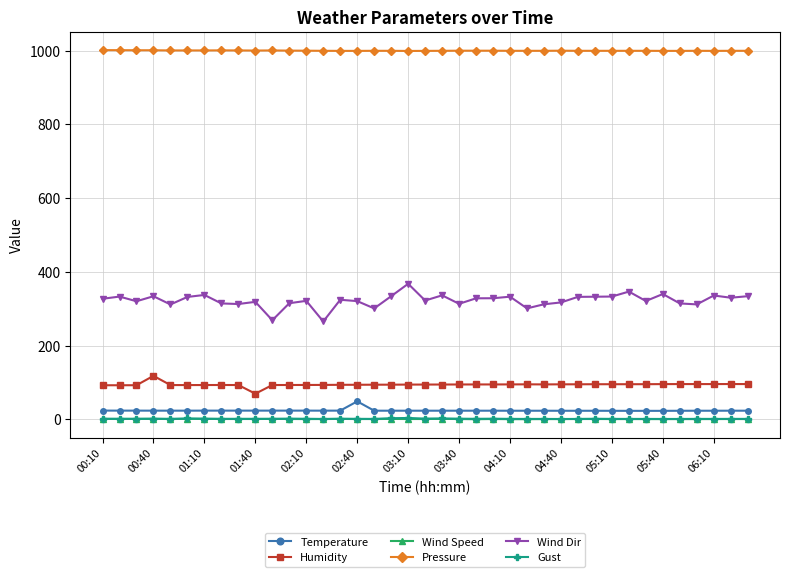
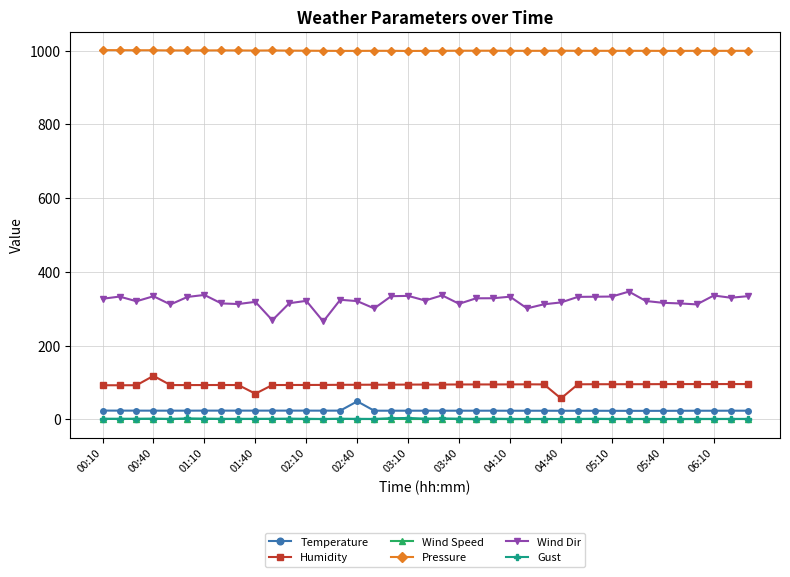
  {
    "Temperature": {
      "00:10": 20,
      "00:40": 20,
      "01:10": 20,
      "01:40": 20,
      "02:10": 20,
      "02:40": 50,
      "03:10": 20,
      "03:40": 20,
      "04:10": 20,
      "04:40": 20,
      "05:10": 20,
      "05:40": 20,
      "06:10": 20
    },
    "Humidity": {
      "00:10": 90,
      "00:40": 120,
      "01:10": 90,
      "01:40": 70,
      "02:10": 90,
      "02:40": 90,
      "03:10": 90,
      "03:40": 90,
      "04:10": 90,
-     "04:40": 90,
+     "04:40": 60,
      "05:10": 100,
      "05:40": 100,
      "06:10": 100
    },
    "Pressure": {
      "00:10": 1000,
      "00:40": 1000,
      "01:10": 1000,
      "01:40": 1000,
      "02:10": 1000,
      "02:40": 1000,
      "03:10": 1000,
      "03:40": 1000,
      "04:10": 1000,
      "04:40": 1000,
      "05:10": 1000,
      "05:40": 1000,
      "06:10": 1000
    },
    "Wind Dir": {
      "00:10": 330,
      "00:40": 330,
      "01:10": 340,
      "01:40": 320,
      "02:10": 320,
      "02:40": 320,
-     "03:10": 370,
+     "03:10": 330,
      "03:40": 310,
      "04:10": 330,
      "04:40": 320,
      "05:10": 330,
-     "05:40": 340,
+     "05:40": 320,
      "06:10": 340
    }
  }
